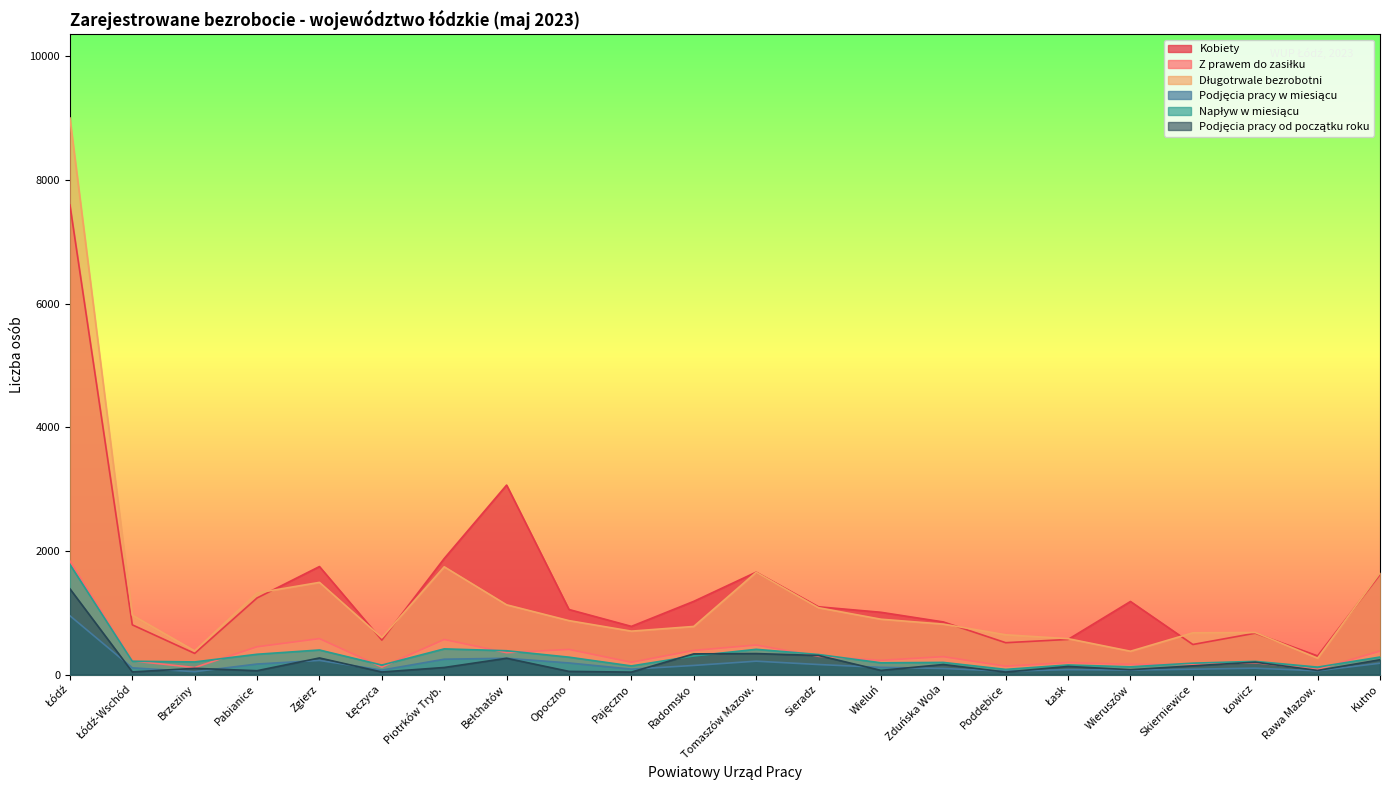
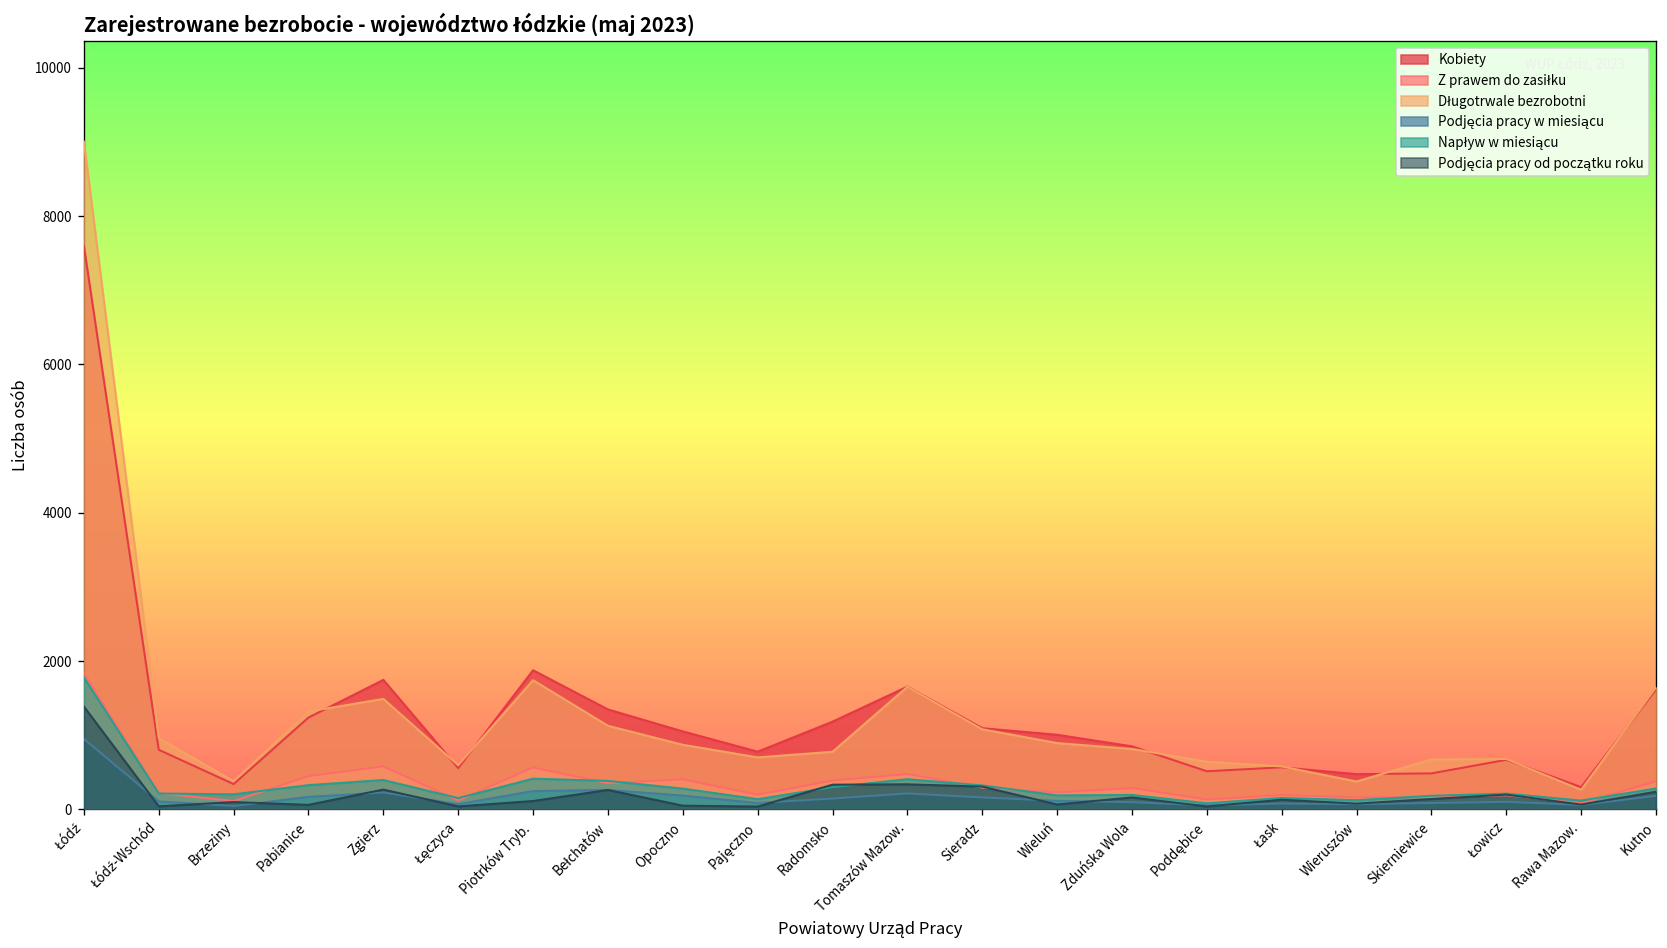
  {
    "Kobiety": {
      "Łódź": 7600,
      "Łódź-Wschód": 800,
      "Pabianice": 1200,
      "Zgierz": 1700,
      "Piotrków Tryb.": 1900,
-     "Bełchatów": 3100,
+     "Bełchatów": 1300,
      "Opoczno": 1100,
      "Pajęczno": 800,
      "Radomsko": 1200,
      "Wieluń": 1000,
      "Poddębice": 500,
-     "Wieruszów": 1200,
+     "Wieruszów": 500,
      "Skierniewice": 500
    },
    "Podjęcia pracy od początku roku": {
      "Łódź": 1400,
      "Łódź-Wschód": 0,
      "Pabianice": 100,
      "Piotrków Tryb.": 100,
      "Opoczno": 100,
      "Pajęczno": 0,
      "Tomaszów Mazow.": 300,
      "Wieluń": 100,
      "Kutno": 200
    }
  }
